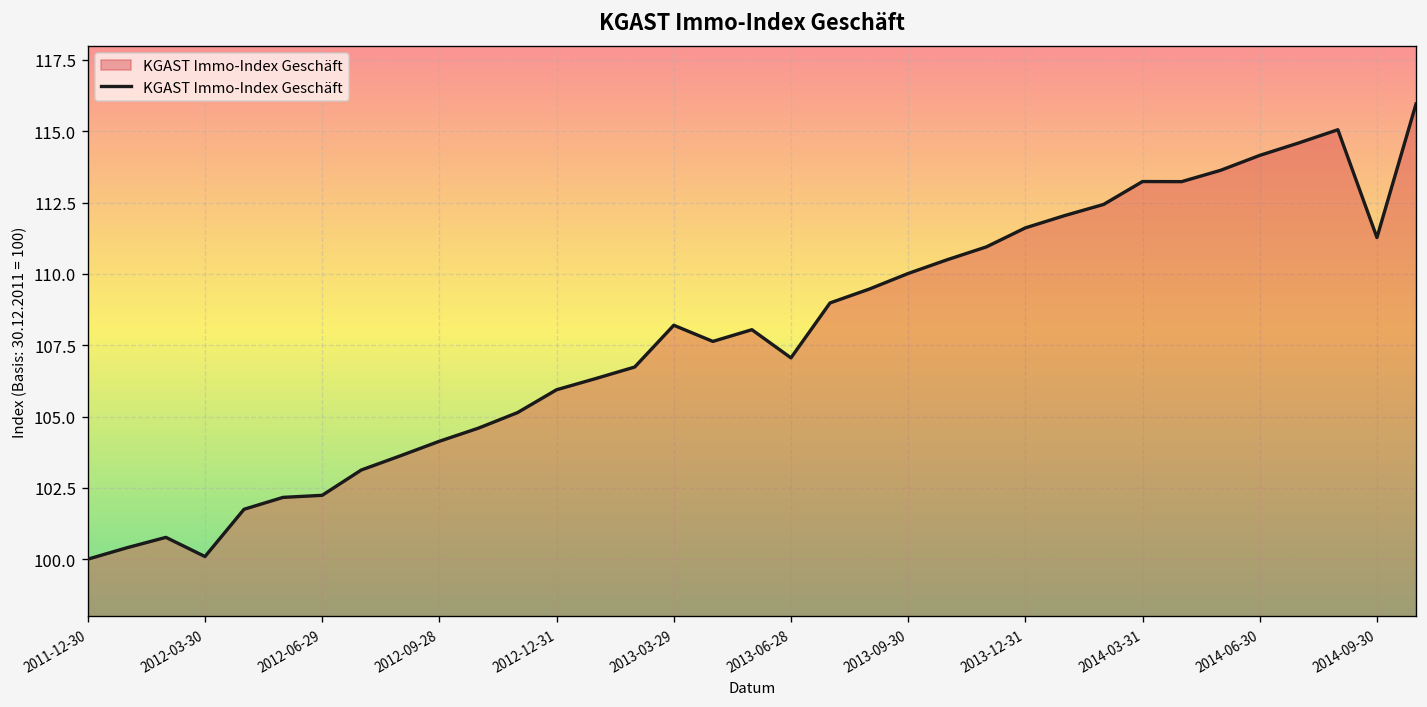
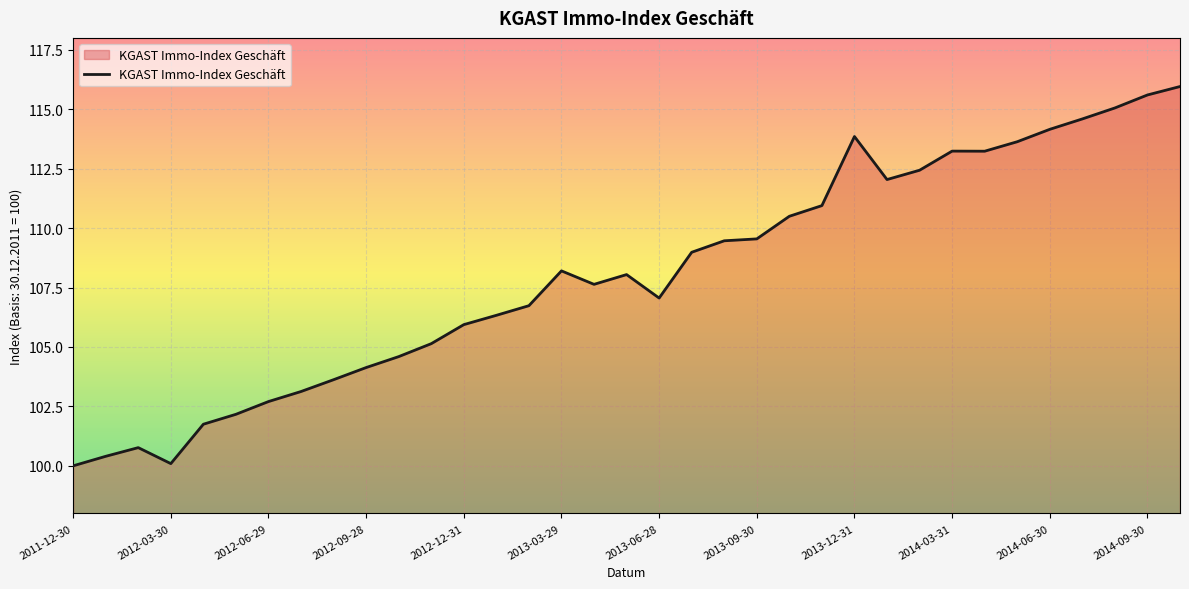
  {
    "2011-12-30": 100.0,
    "2012-03-30": 100.1,
-   "2012-06-29": 102.2,
+   "2012-06-29": 102.7,
    "2012-09-28": 104.1,
    "2012-12-31": 105.9,
    "2013-03-29": 108.2,
    "2013-06-28": 107.1,
-   "2013-09-30": 110.0,
-   "2013-12-31": 111.6,
+   "2013-09-30": 109.5,
+   "2013-12-31": 113.9,
    "2014-03-31": 113.2,
    "2014-06-30": 114.2,
-   "2014-09-30": 111.3
+   "2014-09-30": 115.6
  }
